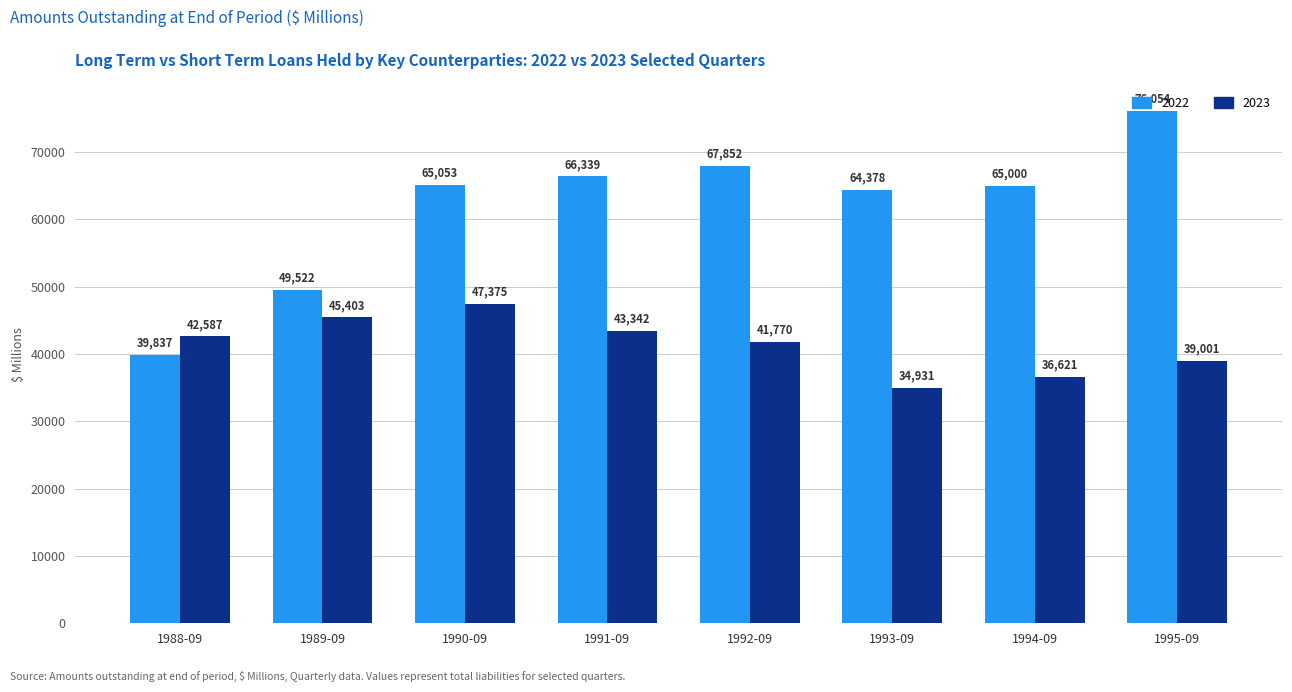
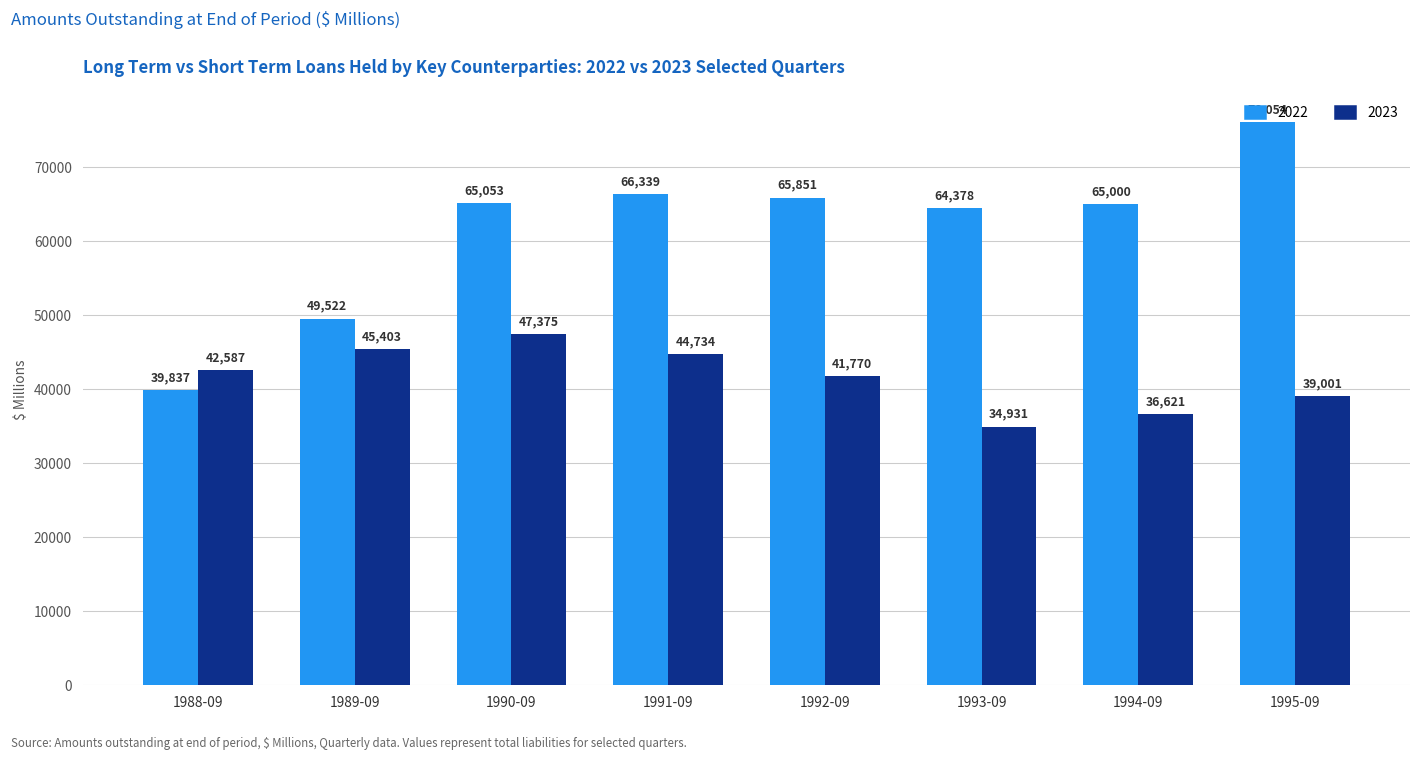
  {
    "2022": {
      "1988-09": "39,837",
      "1989-09": "49,522",
      "1990-09": "65,053",
      "1991-09": "66,339",
-     "1992-09": "67,852",
+     "1992-09": "65,851",
      "1993-09": "64,378",
      "1994-09": "65,000",
      "1995-09": "76,054"
    },
    "2023": {
      "1988-09": "42,587",
      "1989-09": "45,403",
      "1990-09": "47,375",
-     "1991-09": "43,342",
+     "1991-09": "44,734",
      "1992-09": "41,770",
      "1993-09": "34,931",
      "1994-09": "36,621",
      "1995-09": "39,001"
    }
  }
